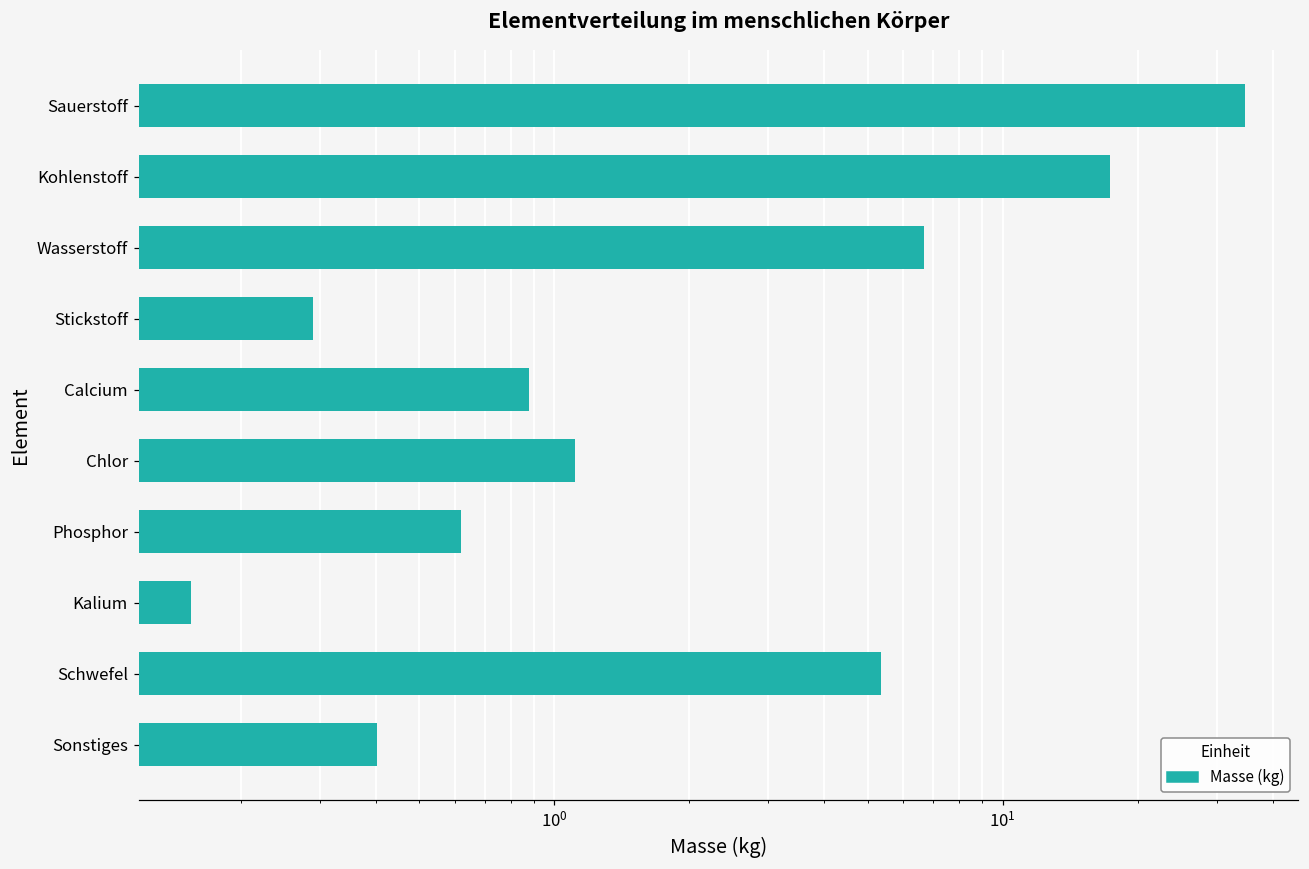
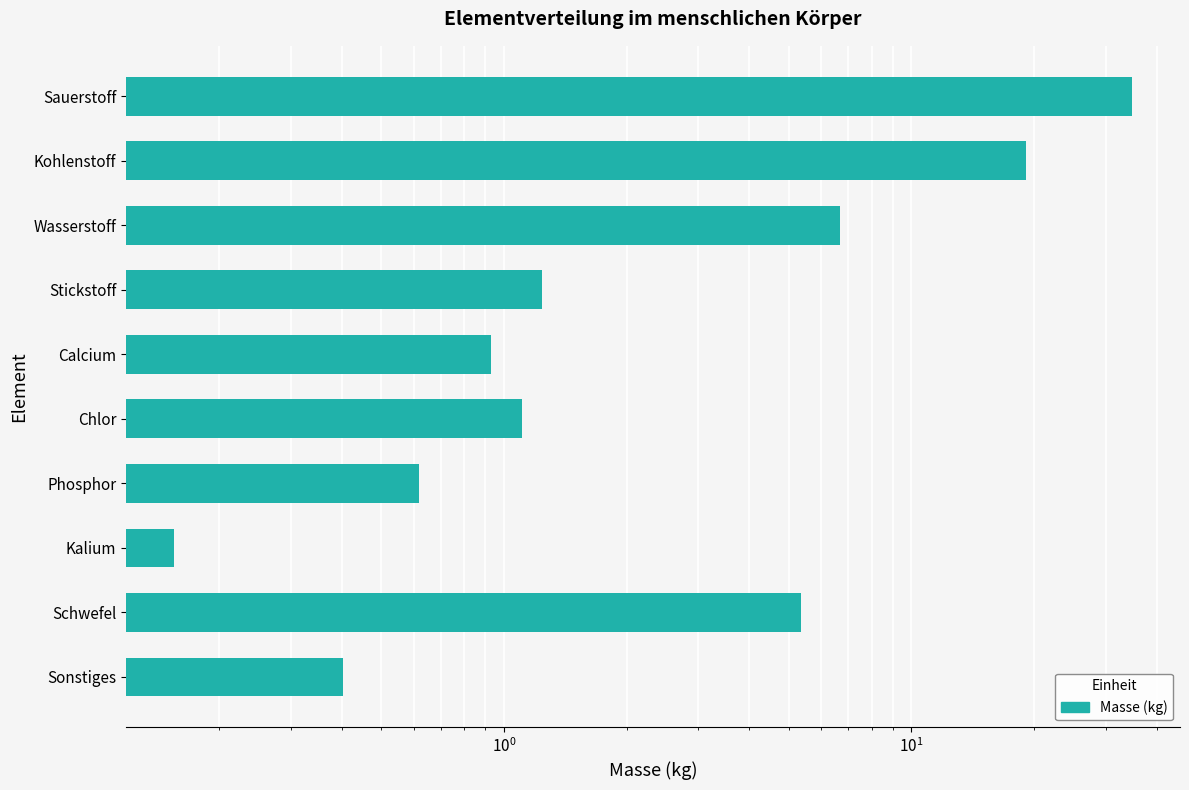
  {
    "Sauerstoff": 35,
-   "Kohlenstoff": 17.4,
+   "Kohlenstoff": 19,
    "Wasserstoff": 6.7,
-   "Stickstoff": 0.29,
-   "Calcium": 0.88,
+   "Stickstoff": 1.24,
+   "Calcium": 0.93,
    "Chlor": 1.11,
    "Phosphor": 0.62,
    "Kalium": 0.155,
    "Schwefel": 5.4,
    "Sonstiges": 0.40
  }
